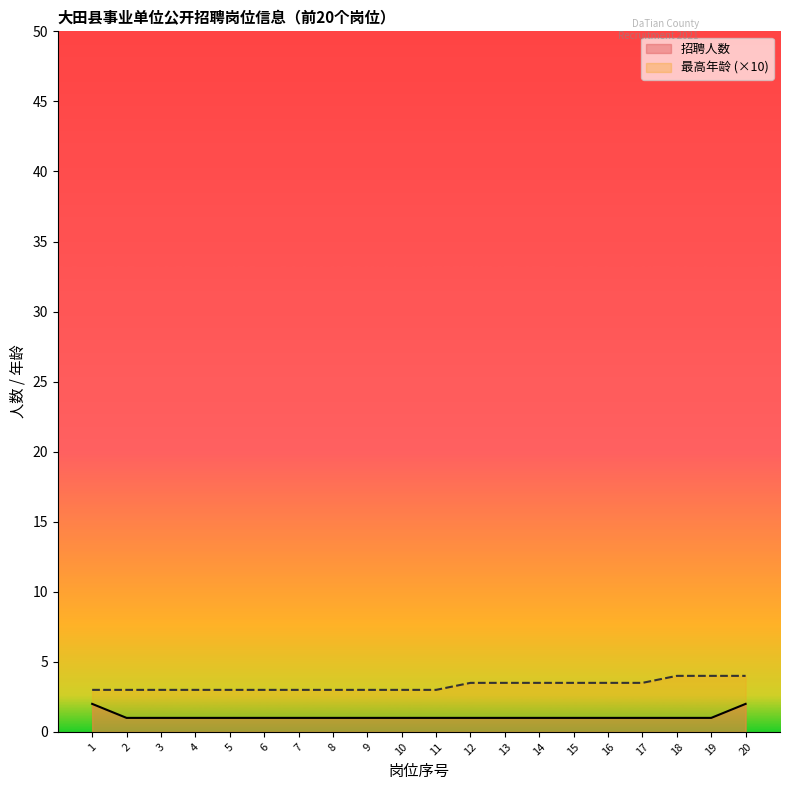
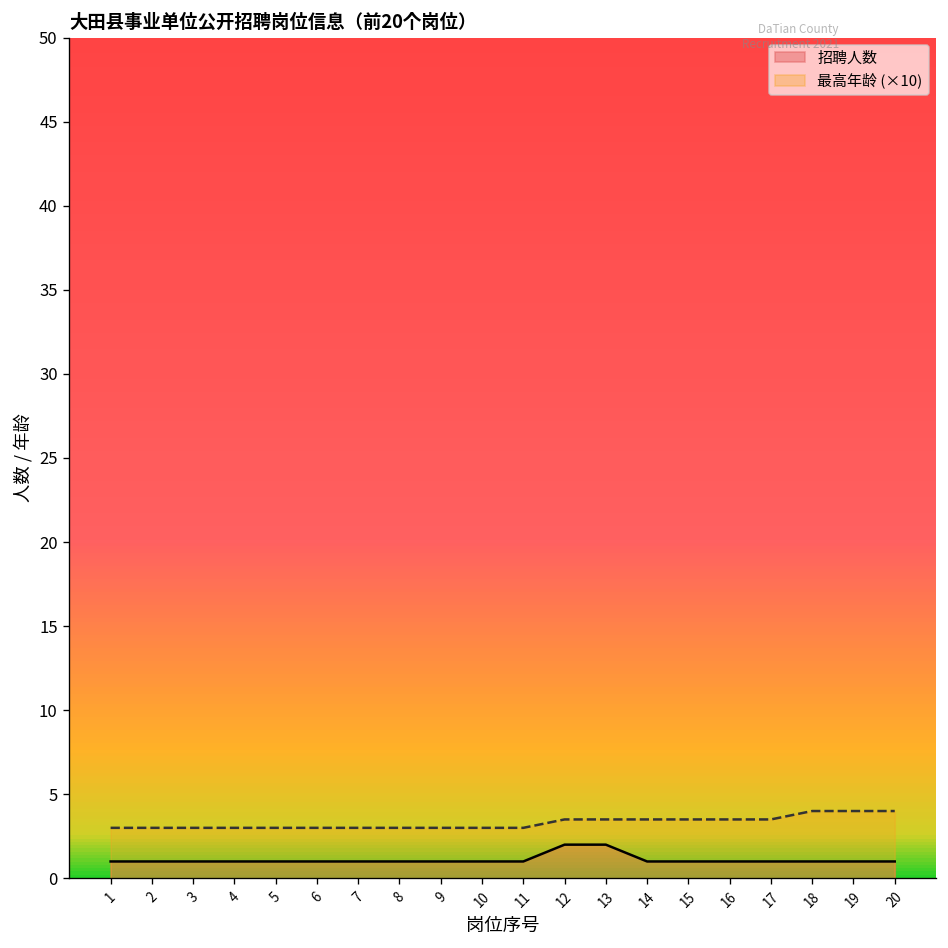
  {
    "招聘人数": {
-     "1": 2,
+     "1": 1,
      "2": 1,
      "3": 1,
      "4": 1,
      "5": 1,
      "6": 1,
      "7": 1,
      "8": 1,
      "9": 1,
      "10": 1,
      "11": 1,
-     "12": 1,
-     "13": 1,
+     "12": 2,
+     "13": 2,
      "14": 1,
      "15": 1,
      "16": 1,
      "17": 1,
      "18": 1,
      "19": 1,
-     "20": 2
+     "20": 1
    },
    "最高年龄 (×10)": {
      "1": 3,
      "2": 3,
      "3": 3,
      "4": 3,
      "5": 3,
      "6": 3,
      "7": 3,
      "8": 3,
      "9": 3,
      "10": 3,
      "11": 3,
      "12": 3.5,
      "13": 3.5,
      "14": 3.5,
      "15": 3.5,
      "16": 3.5,
      "17": 3.5,
      "18": 4,
      "19": 4,
      "20": 4
    }
  }
